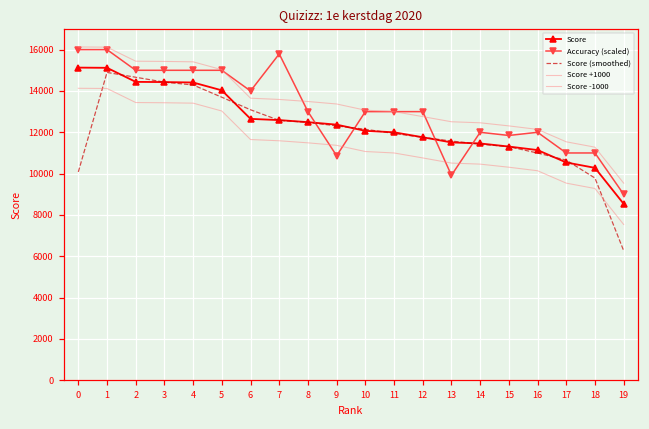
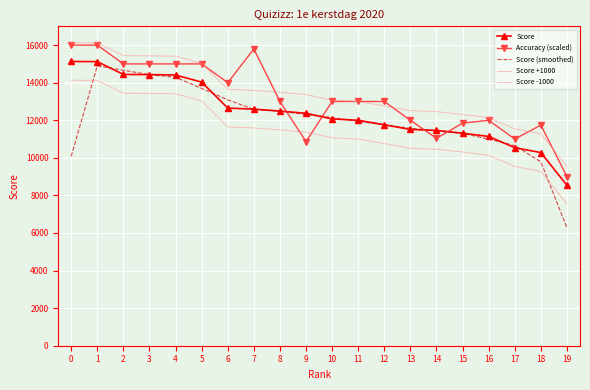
  {
    "Accuracy (scaled)": {
      "2": 15000,
      "3": 15000,
      "4": 15000,
      "6": 14000,
      "7": 15800,
      "8": 13000,
      "9": 10900,
      "12": 13000,
-     "13": 9900,
-     "14": 12000,
+     "13": 12000,
+     "14": 11000,
      "15": 11800,
      "16": 12000,
      "17": 11000,
-     "18": 11000,
+     "18": 11700,
      "19": 9000
    }
  }
